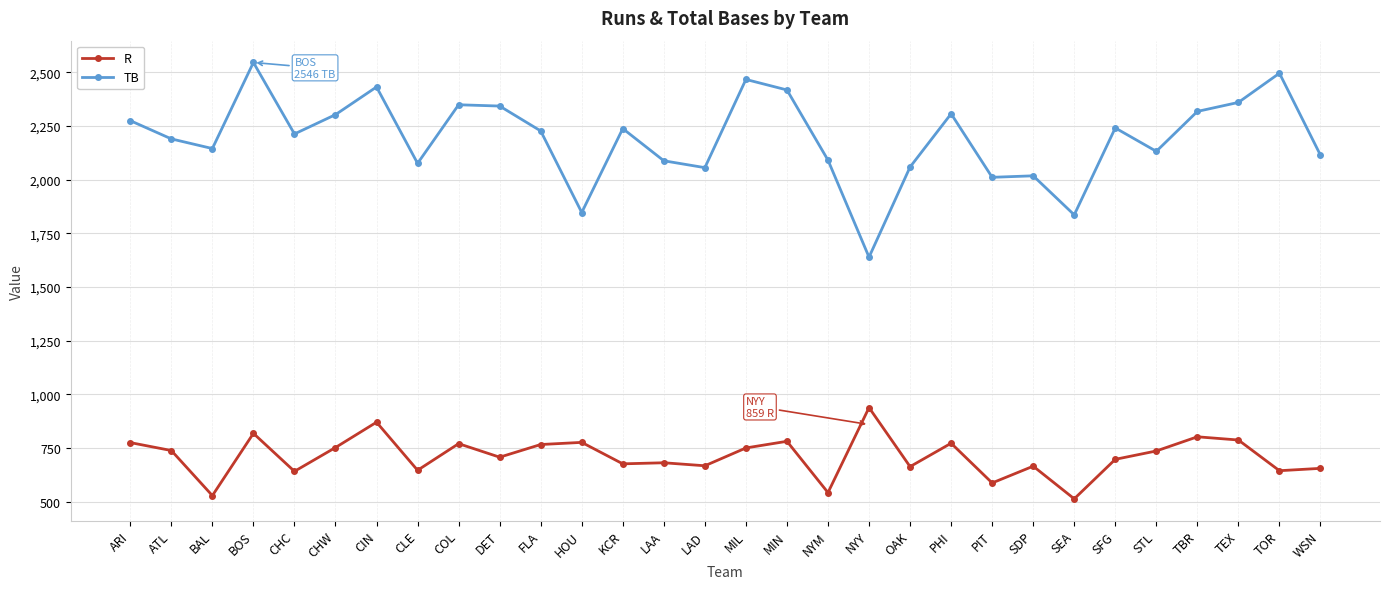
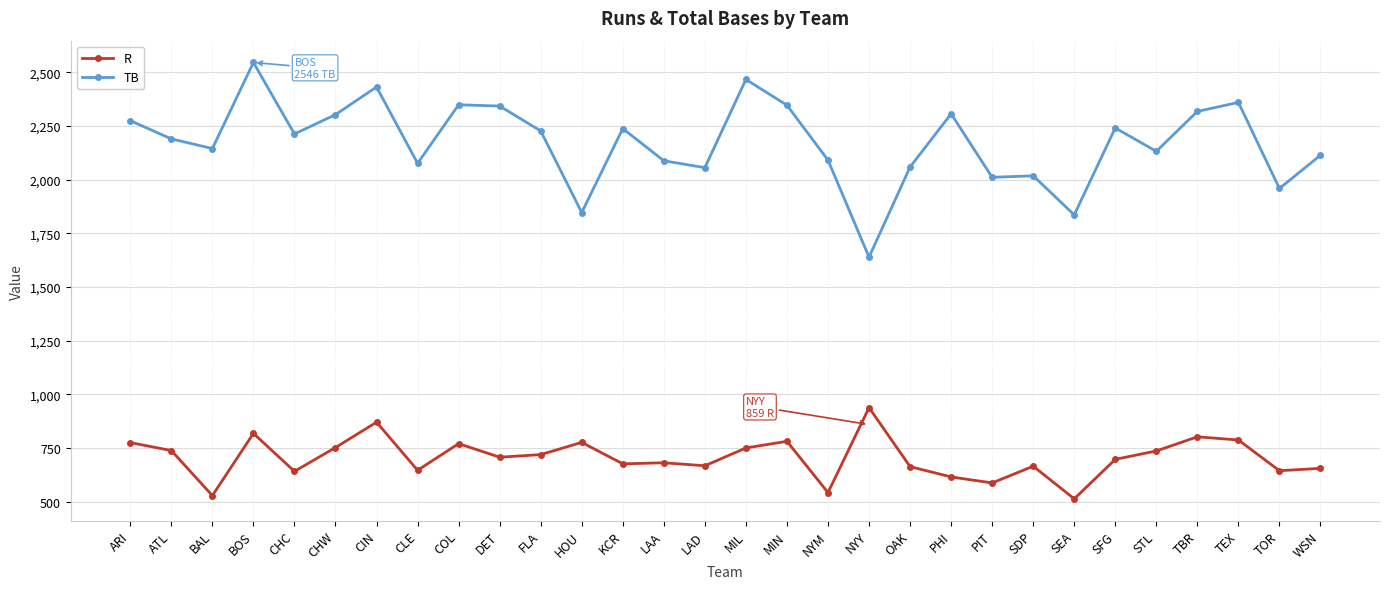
  {
    "R": {
      "ARI": "780",
      "ATL": "740",
      "BAL": "530",
      "BOS": "820",
      "CHC": "640",
      "CHW": "750",
      "CIN": "870",
      "CLE": "650",
      "COL": "770",
      "DET": "710",
-     "FLA": "770",
+     "FLA": "720",
      "HOU": "780",
      "KCR": "680",
      "LAA": "680",
      "LAD": "670",
      "MIL": "750",
      "MIN": "780",
      "NYM": "540",
      "OAK": "660",
-     "PHI": "770",
+     "PHI": "620",
      "PIT": "590",
      "SDP": "670",
      "SEA": "510",
      "SFG": "700",
      "STL": "740",
      "TBR": "800",
      "TEX": "790",
      "TOR": "640",
      "WSN": "660"
    },
    "TB": {
      "ARI": "2,280",
      "ATL": "2,190",
      "BAL": "2,150",
      "CHC": "2,210",
      "CHW": "2,300",
      "CIN": "2,430",
      "CLE": "2,080",
      "COL": "2,350",
      "DET": "2,340",
      "FLA": "2,230",
      "HOU": "1,850",
      "KCR": "2,240",
      "LAA": "2,090",
      "LAD": "2,060",
      "MIL": "2,470",
-     "MIN": "2,420",
+     "MIN": "2,350",
      "NYM": "2,090",
      "NYY": "1,640",
      "OAK": "2,060",
      "PHI": "2,310",
      "PIT": "2,010",
      "SDP": "2,020",
      "SEA": "1,840",
      "SFG": "2,240",
      "STL": "2,130",
      "TBR": "2,320",
      "TEX": "2,360",
-     "TOR": "2,500",
+     "TOR": "1,960",
      "WSN": "2,110"
    }
  }
